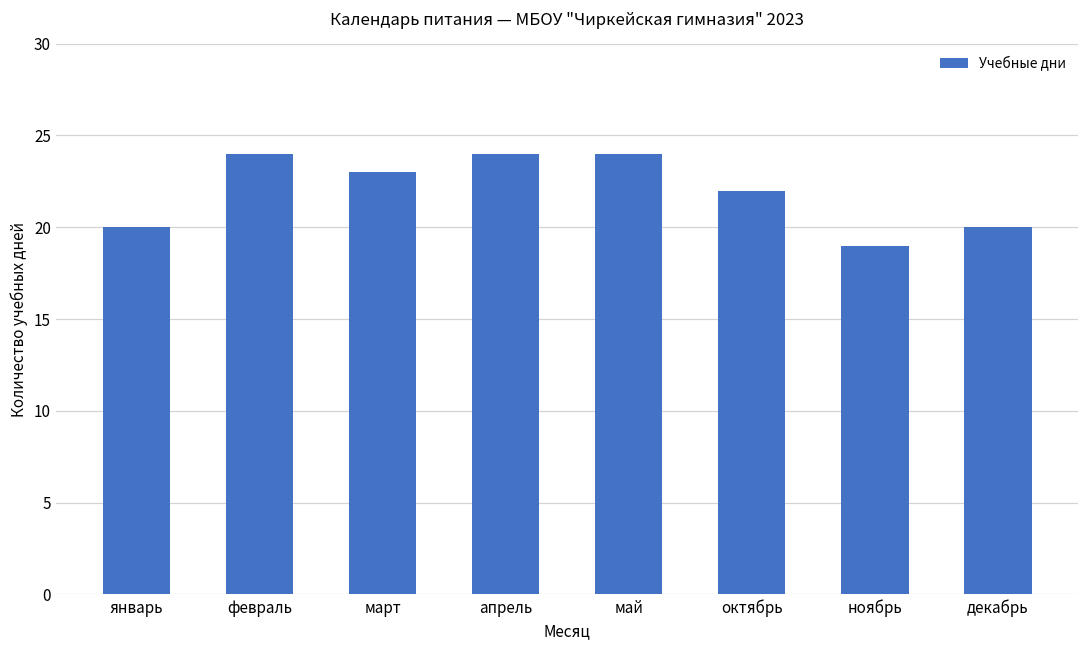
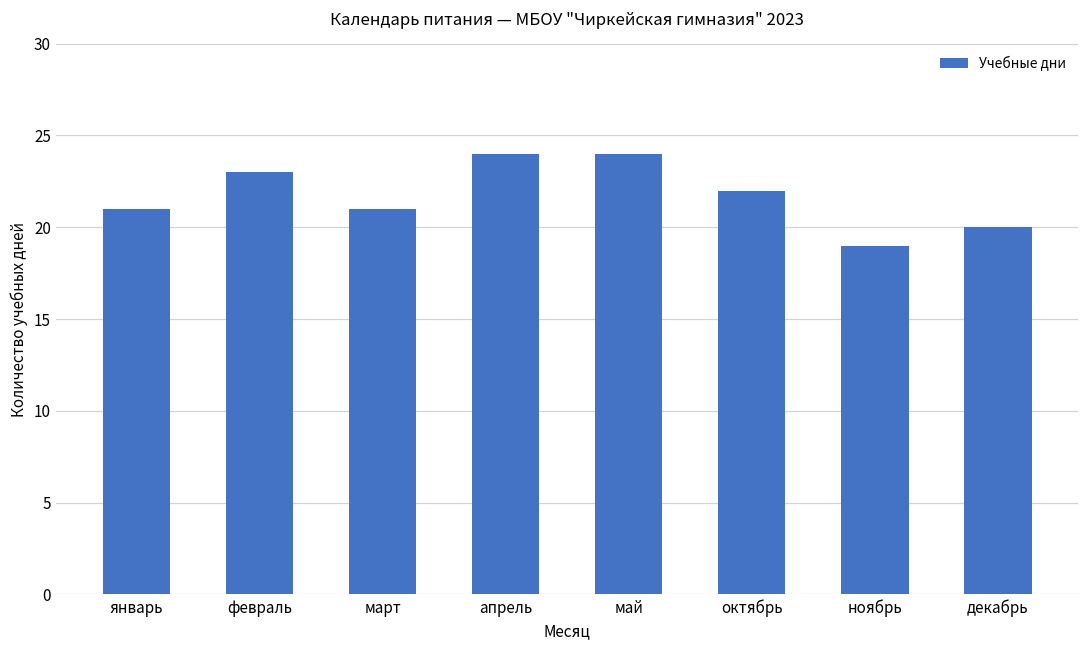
  {
-   "январь": 20,
-   "февраль": 24,
-   "март": 23,
+   "январь": 21,
+   "февраль": 23,
+   "март": 21,
    "апрель": 24,
    "май": 24,
    "октябрь": 22,
    "ноябрь": 19,
    "декабрь": 20
  }
